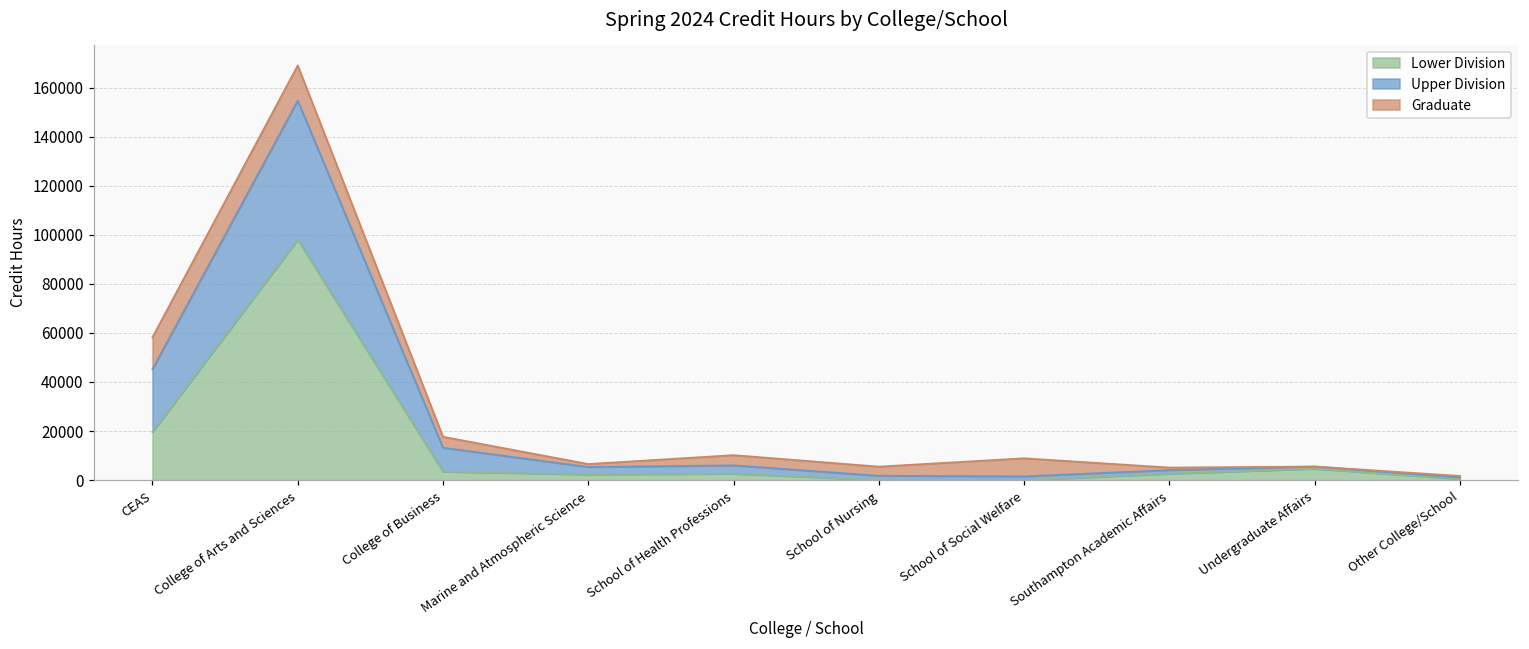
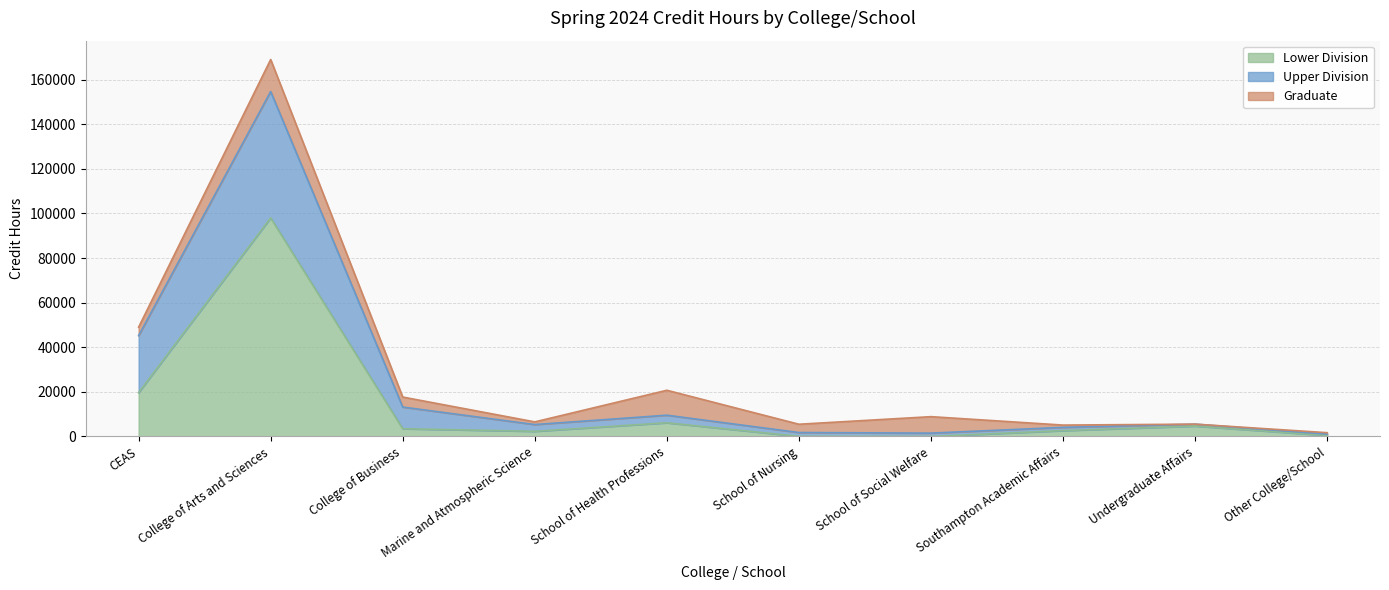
  {
    "Lower Division": {
      "CEAS": 20000,
      "College of Arts and Sciences": 98000,
      "College of Business": 3000,
      "Marine and Atmospheric Science": 2000,
-     "School of Health Professions": 3000,
+     "School of Health Professions": 6000,
      "School of Nursing": 0,
      "School of Social Welfare": 0,
      "Southampton Academic Affairs": 3000
    },
    "Upper Division": {
      "CEAS": 26000,
      "College of Arts and Sciences": 57000,
      "College of Business": 10000,
      "Marine and Atmospheric Science": 3000,
      "School of Health Professions": 3000,
      "School of Nursing": 2000,
      "School of Social Welfare": 1000
    },
    "Graduate": {
-     "CEAS": 13000,
+     "CEAS": 4000,
      "College of Arts and Sciences": 14000,
      "College of Business": 4000,
      "Marine and Atmospheric Science": 1000,
-     "School of Health Professions": 4000,
+     "School of Health Professions": 11000,
      "School of Nursing": 4000,
      "School of Social Welfare": 7000
    }
  }
